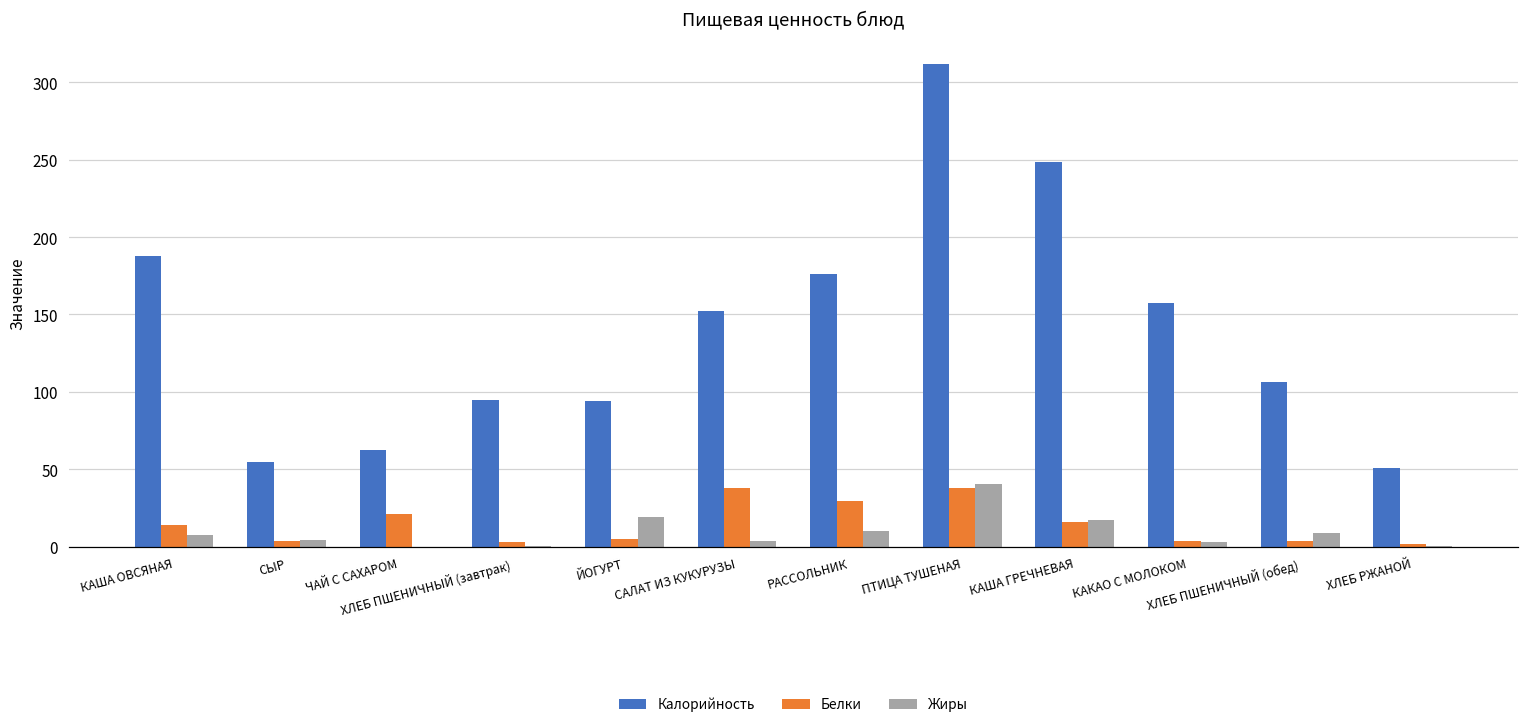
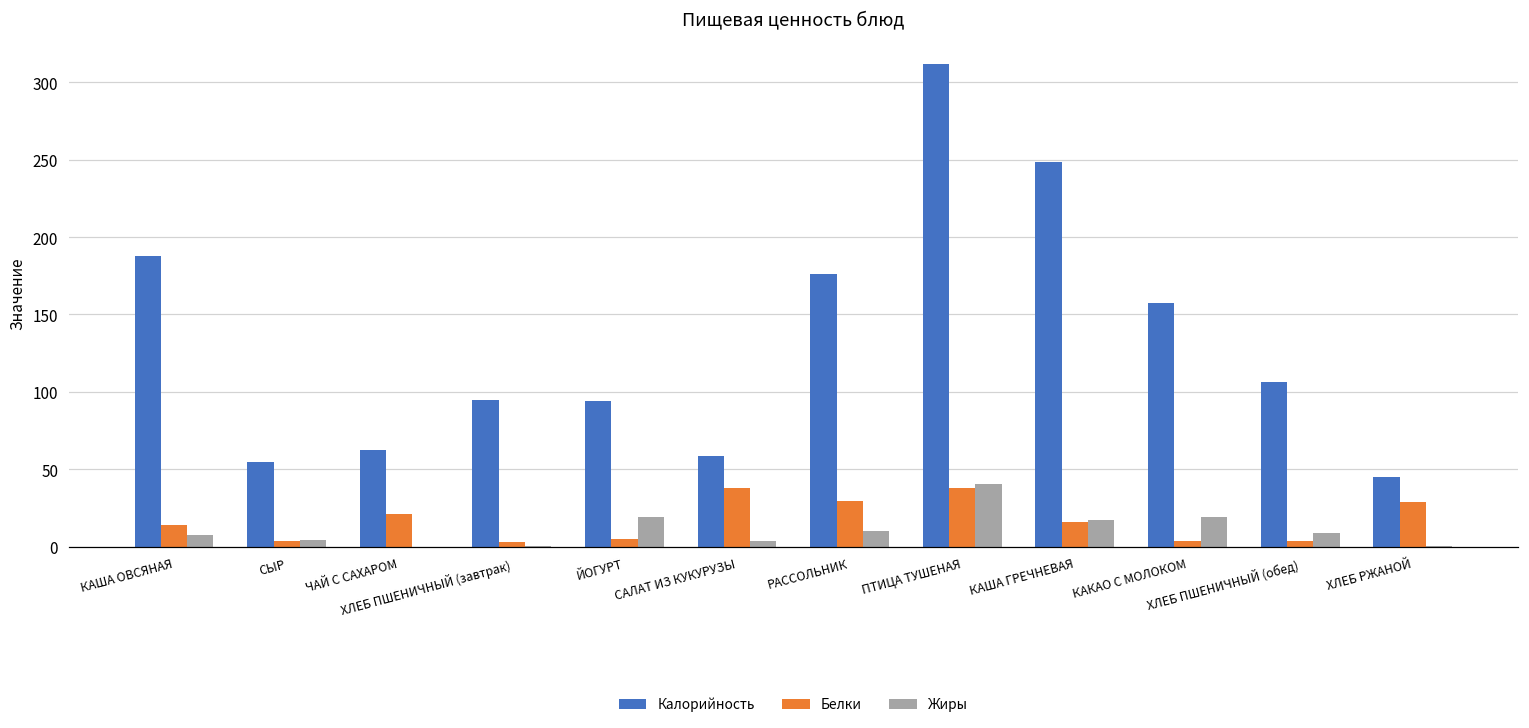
  {
    "Калорийность": {
      "КАША ОВСЯНАЯ": 188,
      "СЫР": 55,
      "ЧАЙ С САХАРОМ": 62,
      "ХЛЕБ ПШЕНИЧНЫЙ (завтрак)": 95,
      "ЙОГУРТ": 94,
-     "САЛАТ ИЗ КУКУРУЗЫ": 152,
+     "САЛАТ ИЗ КУКУРУЗЫ": 59,
      "РАССОЛЬНИК": 176,
      "ПТИЦА ТУШЕНАЯ": 312,
      "КАША ГРЕЧНЕВАЯ": 249,
      "КАКАО С МОЛОКОМ": 157,
      "ХЛЕБ ПШЕНИЧНЫЙ (обед)": 107,
-     "ХЛЕБ РЖАНОЙ": 51
+     "ХЛЕБ РЖАНОЙ": 45
    },
    "Белки": {
      "КАША ОВСЯНАЯ": 14,
      "СЫР": 3,
      "ЧАЙ С САХАРОМ": 21,
      "ХЛЕБ ПШЕНИЧНЫЙ (завтрак)": 3,
      "ЙОГУРТ": 5,
      "САЛАТ ИЗ КУКУРУЗЫ": 38,
      "РАССОЛЬНИК": 29,
      "ПТИЦА ТУШЕНАЯ": 38,
      "КАША ГРЕЧНЕВАЯ": 16,
      "КАКАО С МОЛОКОМ": 4,
      "ХЛЕБ ПШЕНИЧНЫЙ (обед)": 3,
-     "ХЛЕБ РЖАНОЙ": 2
+     "ХЛЕБ РЖАНОЙ": 29
    },
    "Жиры": {
      "КАША ОВСЯНАЯ": 8,
      "СЫР": 4,
      "ЧАЙ С САХАРОМ": 0,
      "ЙОГУРТ": 19,
      "САЛАТ ИЗ КУКУРУЗЫ": 4,
      "РАССОЛЬНИК": 10,
      "ПТИЦА ТУШЕНАЯ": 40,
      "КАША ГРЕЧНЕВАЯ": 17,
-     "КАКАО С МОЛОКОМ": 3,
+     "КАКАО С МОЛОКОМ": 19,
      "ХЛЕБ ПШЕНИЧНЫЙ (обед)": 8
    }
  }
